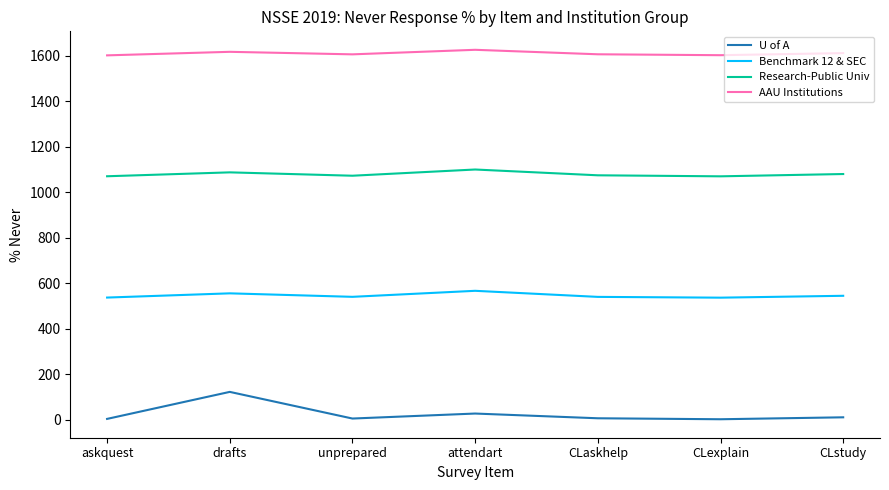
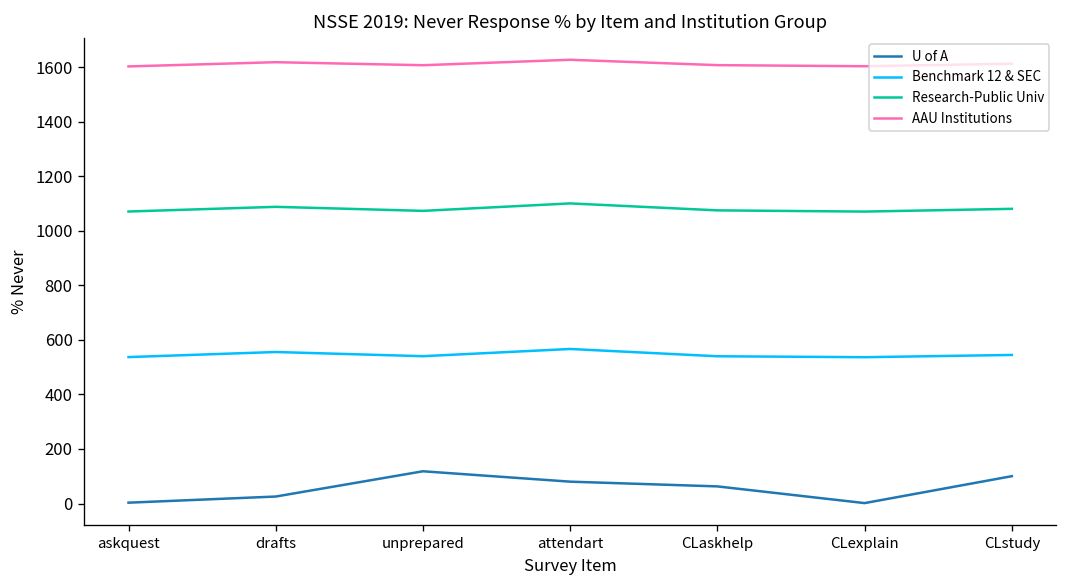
  {
    "U of A": {
      "askquest": 0,
-     "drafts": 120,
-     "unprepared": 0,
-     "attendart": 30,
-     "CLaskhelp": 10,
+     "drafts": 30,
+     "unprepared": 120,
+     "attendart": 80,
+     "CLaskhelp": 60,
      "CLexplain": 0,
-     "CLstudy": 10
+     "CLstudy": 100
    },
    "Benchmark 12 & SEC": {
      "askquest": 540,
      "drafts": 560,
      "unprepared": 540,
      "attendart": 570,
      "CLaskhelp": 540,
      "CLexplain": 540,
      "CLstudy": 540
    },
    "Research-Public Univ": {
      "askquest": 1070,
      "drafts": 1090,
      "unprepared": 1070,
      "attendart": 1100,
      "CLaskhelp": 1070,
      "CLexplain": 1070,
      "CLstudy": 1080
    },
    "AAU Institutions": {
      "askquest": 1600,
      "drafts": 1620,
      "unprepared": 1610,
      "attendart": 1630,
      "CLaskhelp": 1610,
      "CLexplain": 1600
    }
  }
